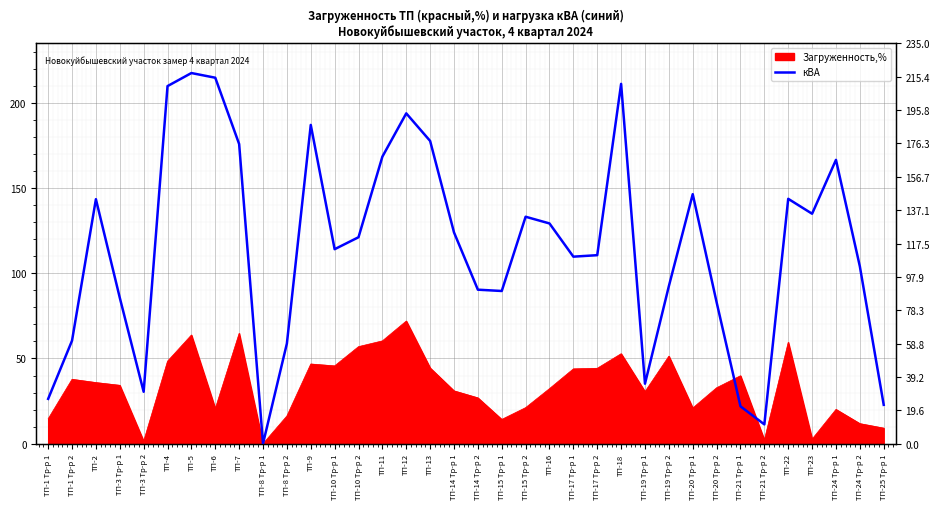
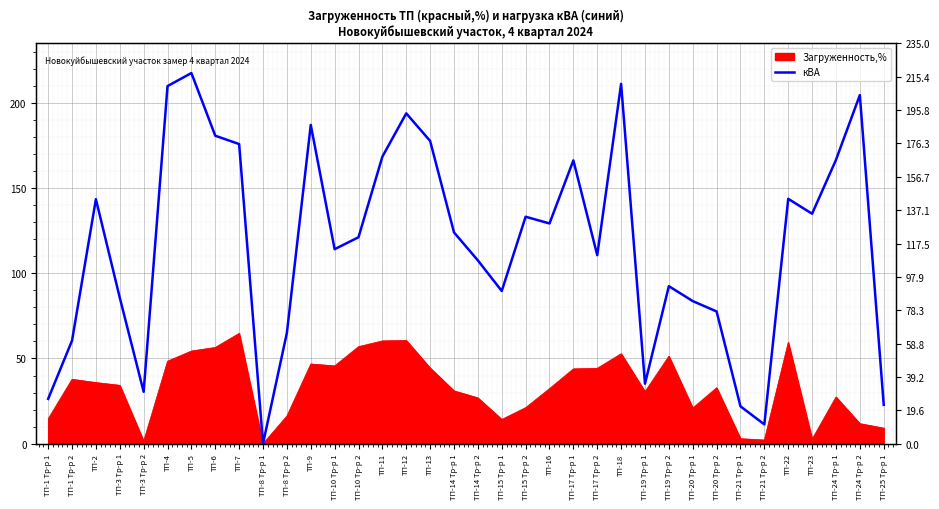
  {
    "Загруженность,%": {
      "ТП-1 Тр-р 1": 15,
      "ТП-1 Тр-р 2": 38,
      "ТП-2": 36,
      "ТП-3 Тр-р 1": 34,
      "ТП-3 Тр-р 2": 1,
      "ТП-4": 48,
-     "ТП-5": 64,
-     "ТП-6": 21,
+     "ТП-5": 54,
+     "ТП-6": 57,
      "ТП-7": 65,
      "ТП-8 Тр-р 2": 16,
      "ТП-9": 47,
      "ТП-10 Тр-р 1": 46,
      "ТП-10 Тр-р 2": 57,
      "ТП-11": 60,
-     "ТП-12": 72,
+     "ТП-12": 61,
      "ТП-13": 44,
      "ТП-14 Тр-р 1": 31,
      "ТП-14 Тр-р 2": 27,
      "ТП-15 Тр-р 1": 14,
      "ТП-15 Тр-р 2": 21,
      "ТП-16": 32,
      "ТП-17 Тр-р 1": 44,
      "ТП-17 Тр-р 2": 44,
      "ТП-18": 53,
      "ТП-19 Тр-р 1": 31,
      "ТП-19 Тр-р 2": 51,
      "ТП-20 Тр-р 1": 21,
      "ТП-20 Тр-р 2": 33,
-     "ТП-21 Тр-р 1": 40,
+     "ТП-21 Тр-р 1": 3,
      "ТП-21 Тр-р 2": 2,
      "ТП-22": 60,
      "ТП-23": 3,
-     "ТП-24 Тр-р 1": 20,
+     "ТП-24 Тр-р 1": 27,
      "ТП-24 Тр-р 2": 12,
      "ТП-25 Тр-р 1": 9
    },
    "кВА": {
      "ТП-1 Тр-р 1": 26,
      "ТП-1 Тр-р 2": 60,
      "ТП-2": 144,
      "ТП-3 Тр-р 1": 86,
      "ТП-3 Тр-р 2": 30,
      "ТП-4": 210,
-     "ТП-6": 215,
+     "ТП-6": 181,
      "ТП-7": 176,
-     "ТП-8 Тр-р 2": 59,
+     "ТП-8 Тр-р 2": 65,
      "ТП-9": 187,
      "ТП-10 Тр-р 1": 114,
      "ТП-10 Тр-р 2": 121,
      "ТП-11": 169,
      "ТП-12": 194,
      "ТП-13": 178,
      "ТП-14 Тр-р 1": 124,
-     "ТП-14 Тр-р 2": 90,
+     "ТП-14 Тр-р 2": 108,
      "ТП-15 Тр-р 1": 90,
      "ТП-15 Тр-р 2": 133,
      "ТП-16": 129,
-     "ТП-17 Тр-р 1": 110,
+     "ТП-17 Тр-р 1": 166,
      "ТП-17 Тр-р 2": 111,
      "ТП-18": 211,
      "ТП-19 Тр-р 1": 35,
      "ТП-19 Тр-р 2": 92,
-     "ТП-20 Тр-р 1": 146,
-     "ТП-20 Тр-р 2": 83,
+     "ТП-20 Тр-р 1": 84,
+     "ТП-20 Тр-р 2": 78,
      "ТП-21 Тр-р 1": 22,
      "ТП-21 Тр-р 2": 11,
      "ТП-22": 144,
      "ТП-23": 135,
      "ТП-24 Тр-р 1": 167,
-     "ТП-24 Тр-р 2": 104,
+     "ТП-24 Тр-р 2": 205,
      "ТП-25 Тр-р 1": 23
    }
  }
